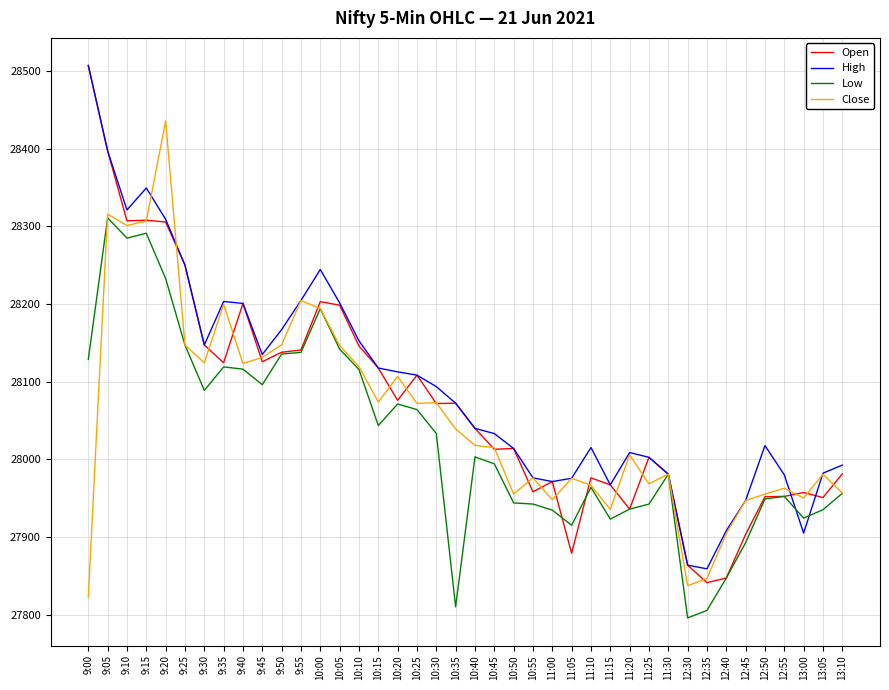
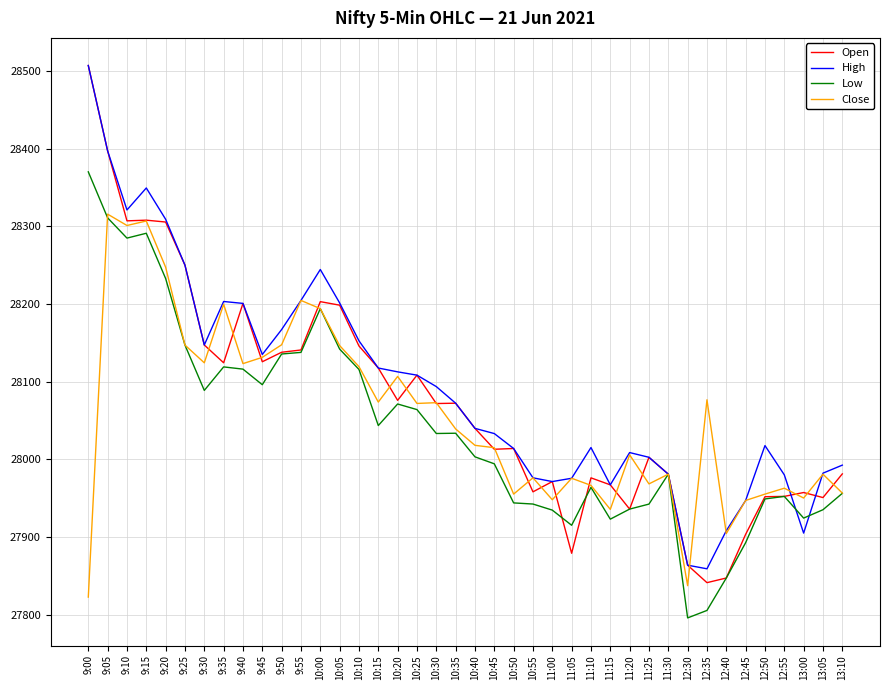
  {
    "Open": {
      "9:10": 28310,
      "9:20": 28310,
      "9:35": 28120,
      "9:45": 28130,
      "10:00": 28200,
      "10:10": 28150,
      "10:20": 28080,
      "10:55": 27960,
      "11:05": 27880,
      "11:10": 27980,
      "12:35": 27840,
      "12:45": 27900,
      "13:00": 27960,
      "13:05": 27950,
      "13:10": 27980
    },
    "High": {
      "9:10": 28320,
      "9:15": 28350,
      "9:20": 28310,
      "9:35": 28200,
      "9:45": 28130,
      "9:50": 28170,
      "10:00": 28240,
      "10:10": 28150,
      "10:20": 28110,
      "10:30": 28090,
      "10:45": 28030,
      "11:10": 28020,
      "12:35": 27860,
      "12:40": 27910,
      "12:50": 28020,
      "12:55": 27980,
      "13:00": 27910,
      "13:10": 27990
    },
    "Low": {
-     "9:00": 28130,
+     "9:00": 28370,
      "9:05": 28310,
      "9:10": 28280,
      "9:15": 28290,
      "9:20": 28230,
      "9:30": 28090,
      "9:35": 28120,
      "9:40": 28120,
      "9:45": 28100,
      "10:05": 28140,
      "10:10": 28120,
      "10:15": 28040,
      "10:20": 28070,
      "10:25": 28060,
      "10:30": 28030,
-     "10:35": 27810,
+     "10:35": 28030,
      "10:40": 28000,
      "10:45": 27990,
      "10:50": 27940,
      "10:55": 27940,
      "11:00": 27930,
      "11:05": 27920,
      "11:15": 27920,
      "11:25": 27940,
      "12:30": 27800,
      "12:35": 27810,
      "12:45": 27890,
      "13:00": 27920,
      "13:05": 27940
    },
    "Close": {
      "9:00": 27820,
      "9:05": 28320,
      "9:10": 28300,
-     "9:20": 28440,
+     "9:20": 28250,
      "9:30": 28120,
      "9:35": 28200,
      "9:40": 28120,
      "9:45": 28130,
      "9:50": 28150,
      "10:05": 28150,
      "10:10": 28120,
      "10:15": 28070,
      "10:20": 28110,
      "10:25": 28070,
      "10:35": 28040,
      "10:40": 28020,
      "10:50": 27960,
      "11:00": 27950,
      "11:15": 27940,
      "11:25": 27970,
      "12:30": 27840,
-     "12:35": 27850,
+     "12:35": 28080,
      "12:40": 27900,
      "12:50": 27960,
      "12:55": 27960,
      "13:00": 27950
    }
  }
